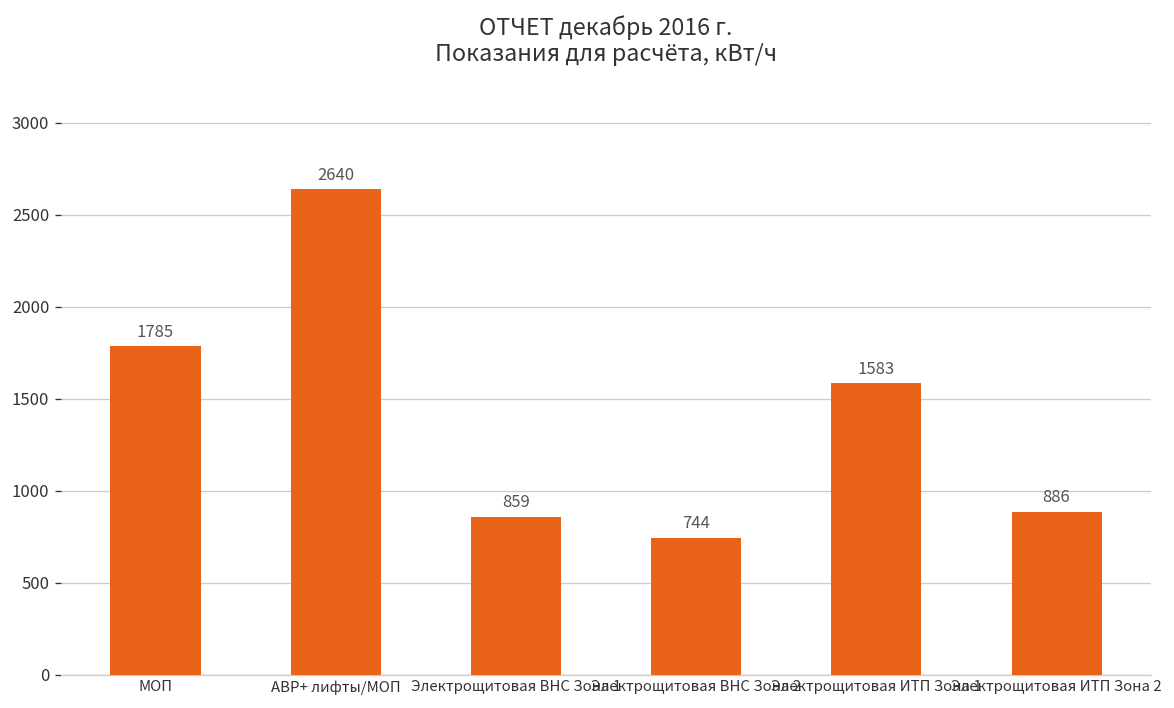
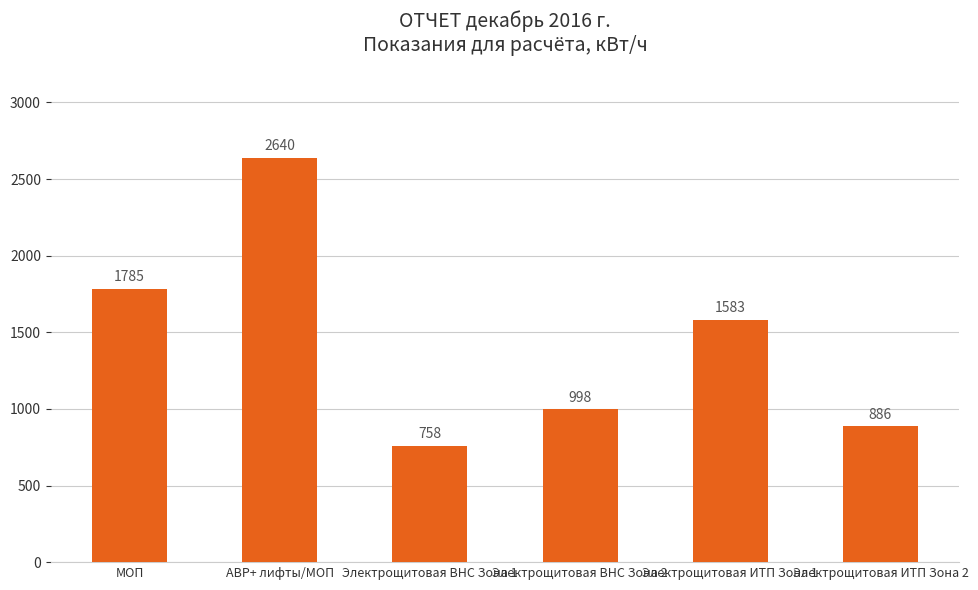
  {
    "МОП": 1785,
    "АВР+ лифты/МОП": 2640,
-   "Электрощитовая ВНС Зона 1": 859,
-   "Электрощитовая ВНС Зона 2": 744,
+   "Электрощитовая ВНС Зона 1": 758,
+   "Электрощитовая ВНС Зона 2": 998,
    "Электрощитовая ИТП Зона 1": 1583,
    "Электрощитовая ИТП Зона 2": 886
  }
